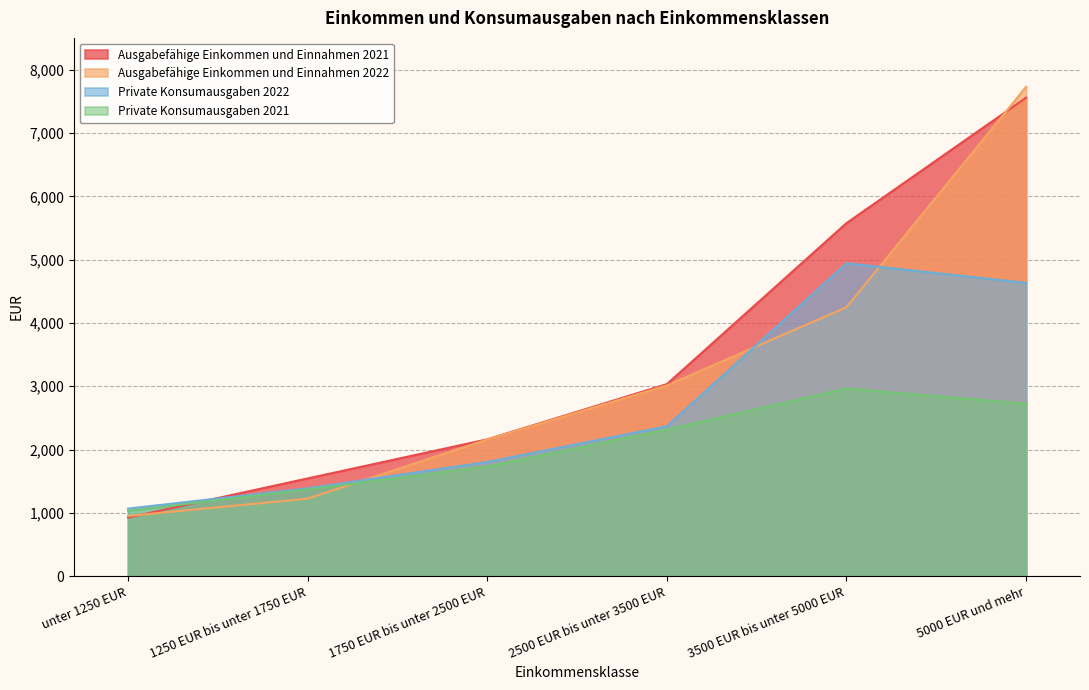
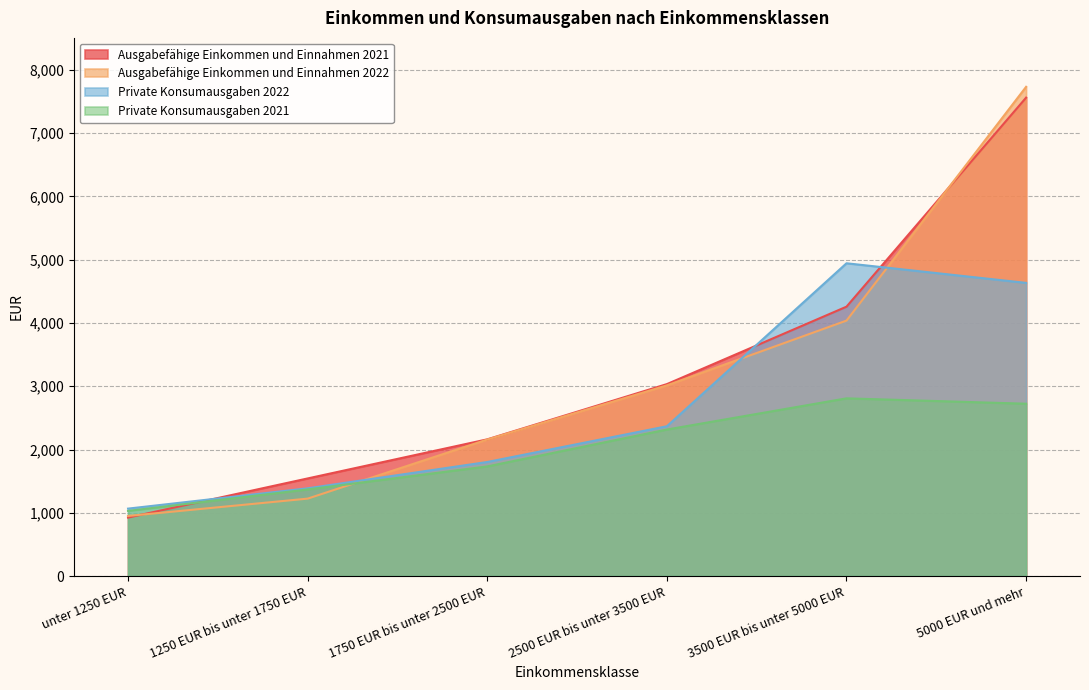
  {
    "Ausgabefähige Einkommen und Einnahmen 2021": {
      "1250 EUR bis unter 1750 EUR": "1,500",
-     "3500 EUR bis unter 5000 EUR": "5,600",
+     "3500 EUR bis unter 5000 EUR": "4,300",
      "5000 EUR und mehr": "7,600"
    },
    "Ausgabefähige Einkommen und Einnahmen 2022": {
      "1250 EUR bis unter 1750 EUR": "1,200",
-     "3500 EUR bis unter 5000 EUR": "4,300",
+     "3500 EUR bis unter 5000 EUR": "4,000",
      "5000 EUR und mehr": "7,700"
    },
    "Private Konsumausgaben 2022": {
      "1750 EUR bis unter 2500 EUR": "1,800",
      "2500 EUR bis unter 3500 EUR": "2,400",
      "3500 EUR bis unter 5000 EUR": "4,900",
      "5000 EUR und mehr": "4,600"
    },
    "Private Konsumausgaben 2021": {
      "1750 EUR bis unter 2500 EUR": "1,700",
      "2500 EUR bis unter 3500 EUR": "2,300",
-     "3500 EUR bis unter 5000 EUR": "3,000",
+     "3500 EUR bis unter 5000 EUR": "2,800",
      "5000 EUR und mehr": "2,700"
    }
  }
